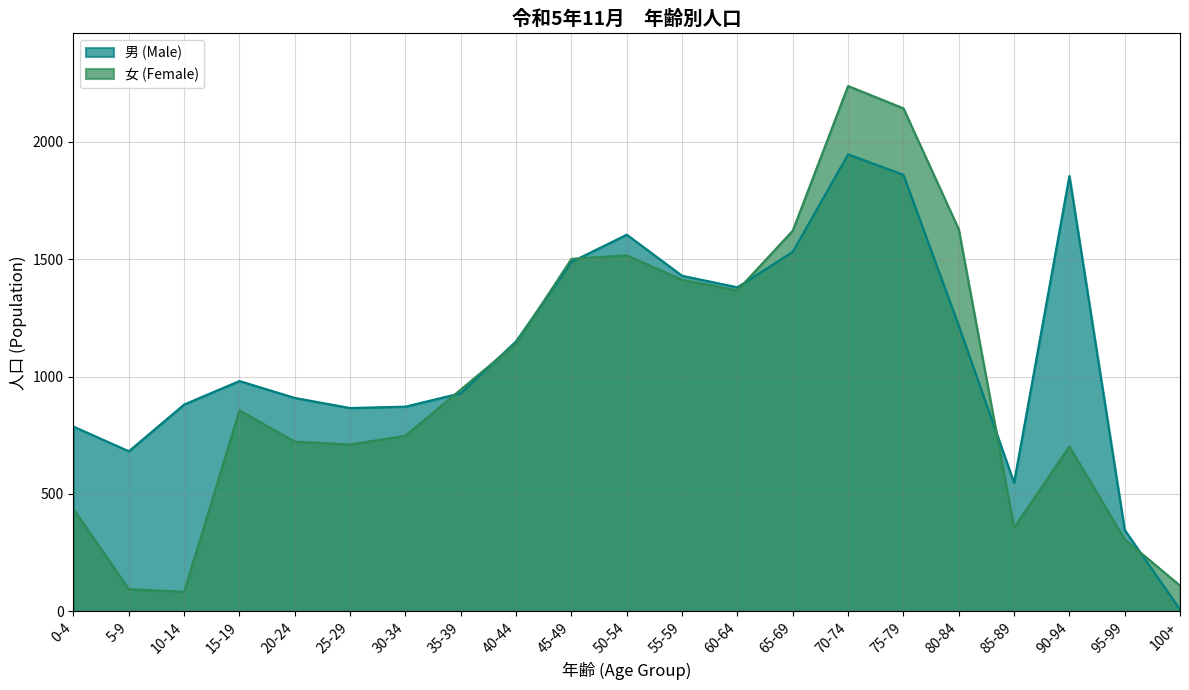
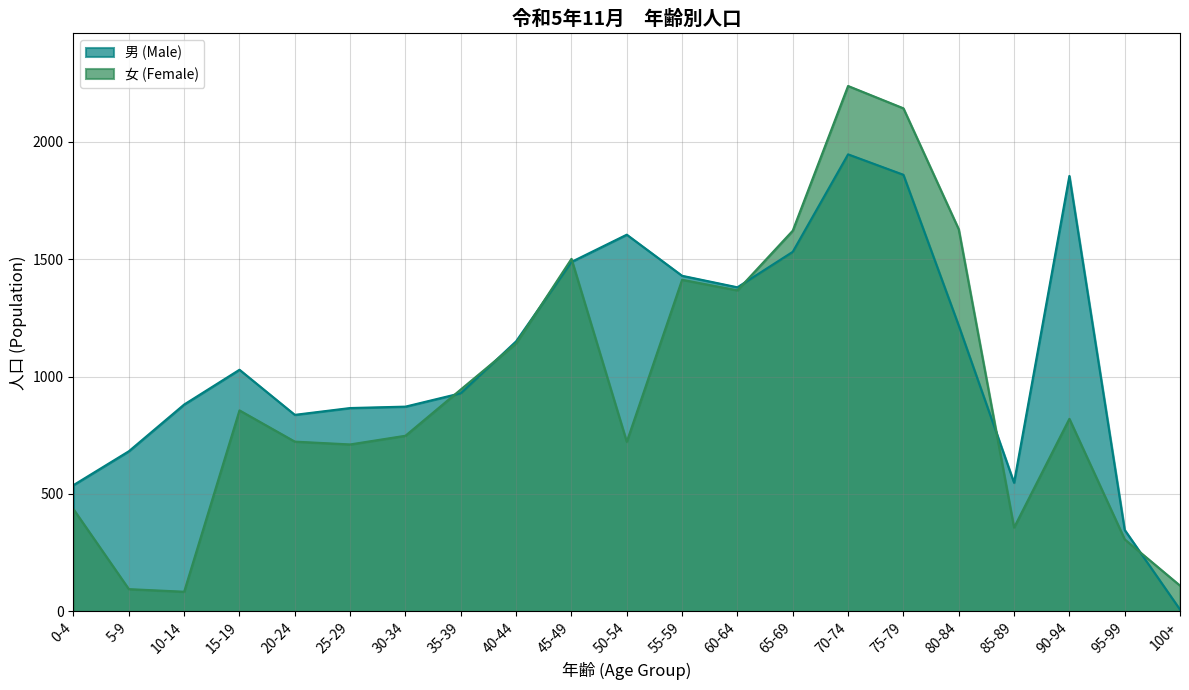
  {
    "男 (Male)": {
-     "0-4": 790,
+     "0-4": 540,
      "5-9": 680,
      "10-14": 880,
-     "15-19": 980,
-     "20-24": 910,
+     "15-19": 1030,
+     "20-24": 840,
      "25-29": 870,
      "30-34": 870,
      "35-39": 930,
      "45-49": 1490,
      "50-54": 1600,
      "55-59": 1430,
      "60-64": 1380,
      "65-69": 1530,
      "70-74": 1950,
      "75-79": 1860,
      "80-84": 1220,
      "85-89": 550,
      "90-94": 1850,
      "95-99": 350,
      "100+": 10
    },
    "女 (Female)": {
      "0-4": 440,
      "5-9": 100,
      "10-14": 80,
      "15-19": 860,
      "20-24": 720,
      "25-29": 710,
      "30-34": 750,
      "35-39": 950,
      "45-49": 1500,
-     "50-54": 1520,
+     "50-54": 720,
      "55-59": 1410,
      "60-64": 1370,
      "65-69": 1620,
      "70-74": 2240,
      "75-79": 2140,
      "80-84": 1630,
      "85-89": 360,
-     "90-94": 700,
+     "90-94": 820,
      "95-99": 310,
      "100+": 110
    }
  }
